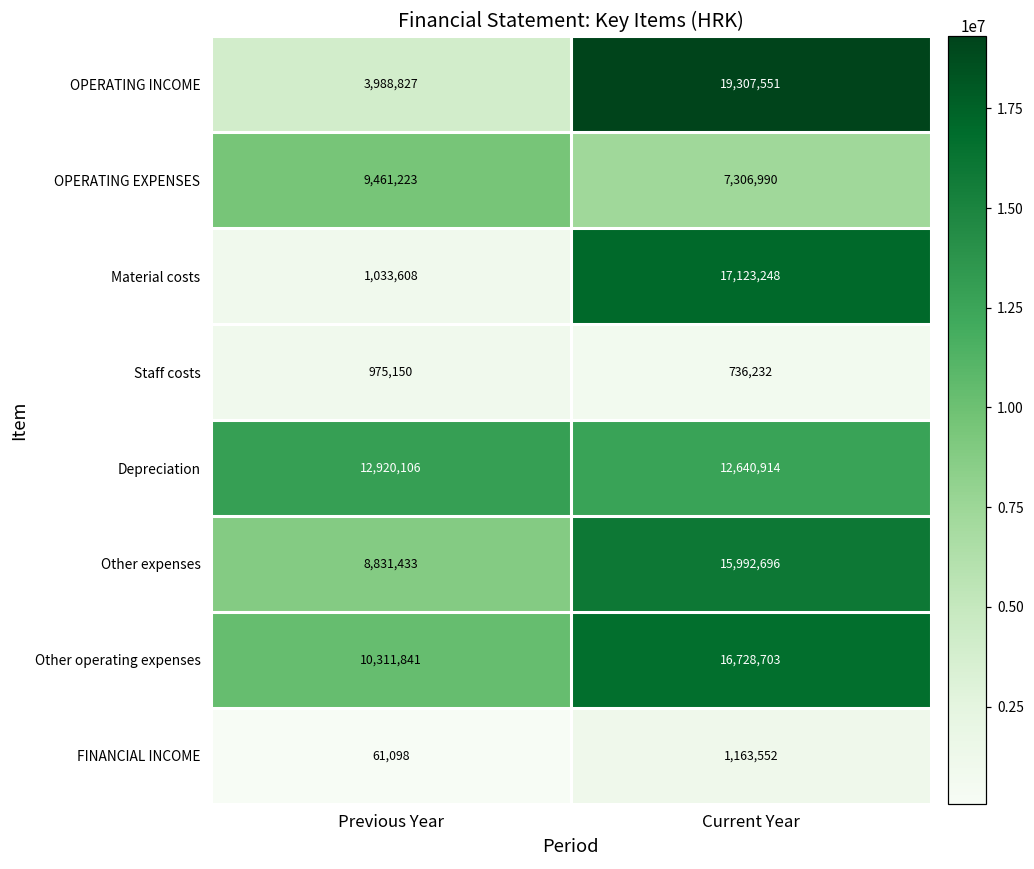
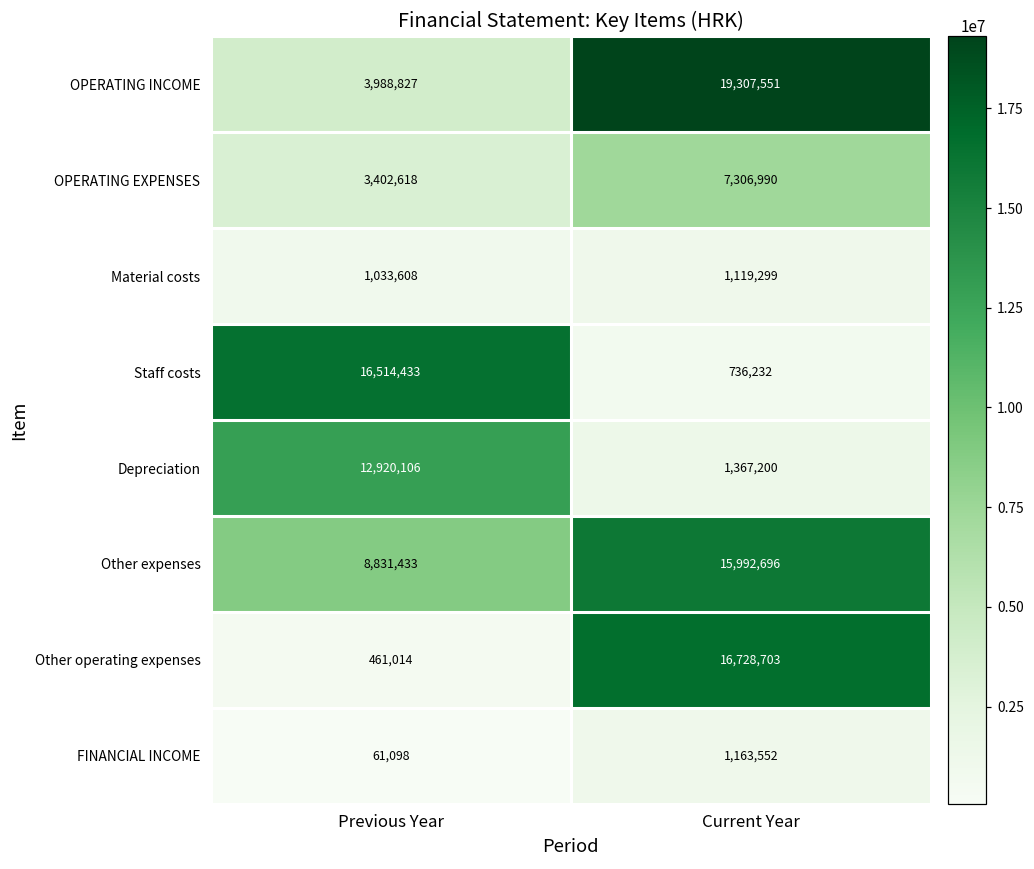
  {
    "OPERATING INCOME": {
      "Previous Year": "3,988,827",
      "Current Year": "19,307,551"
    },
    "OPERATING EXPENSES": {
-     "Previous Year": "9,461,223",
+     "Previous Year": "3,402,618",
      "Current Year": "7,306,990"
    },
    "Material costs": {
      "Previous Year": "1,033,608",
-     "Current Year": "17,123,248"
+     "Current Year": "1,119,299"
    },
    "Staff costs": {
-     "Previous Year": "975,150",
+     "Previous Year": "16,514,433",
      "Current Year": "736,232"
    },
    "Depreciation": {
      "Previous Year": "12,920,106",
-     "Current Year": "12,640,914"
+     "Current Year": "1,367,200"
    },
    "Other expenses": {
      "Previous Year": "8,831,433",
      "Current Year": "15,992,696"
    },
    "Other operating expenses": {
-     "Previous Year": "10,311,841",
+     "Previous Year": "461,014",
      "Current Year": "16,728,703"
    },
    "FINANCIAL INCOME": {
      "Previous Year": "61,098",
      "Current Year": "1,163,552"
    }
  }
